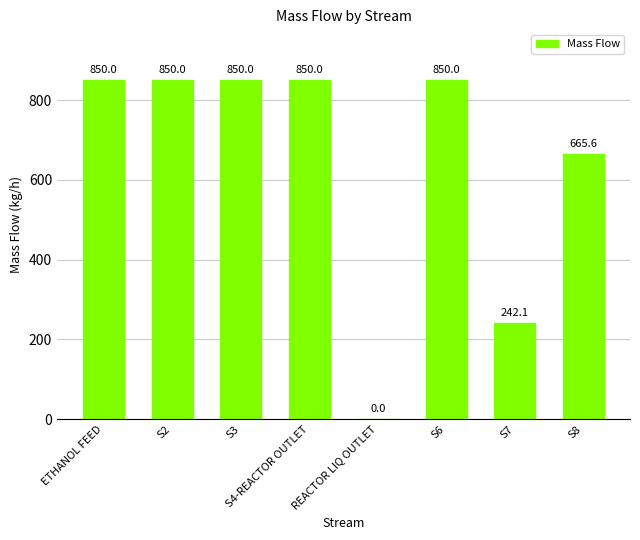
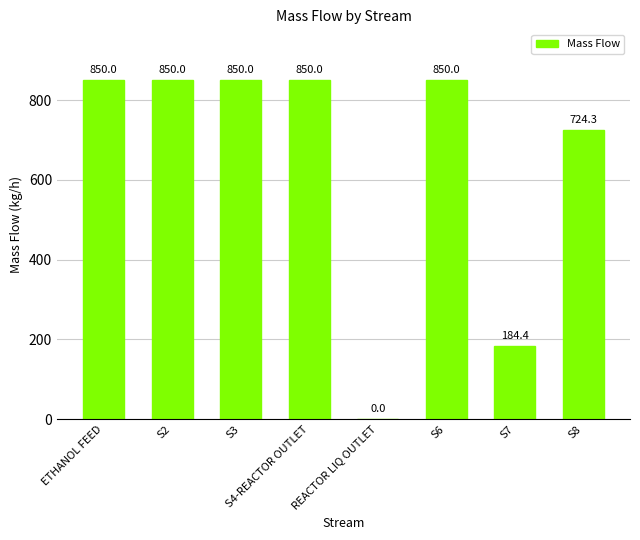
  {
    "ETHANOL FEED": 850.0,
    "S2": 850.0,
    "S3": 850.0,
    "S4-REACTOR OUTLET": 850.0,
    "REACTOR LIQ OUTLET": 0.0,
    "S6": 850.0,
-   "S7": 242.1,
-   "S8": 665.6
+   "S7": 184.4,
+   "S8": 724.3
  }
